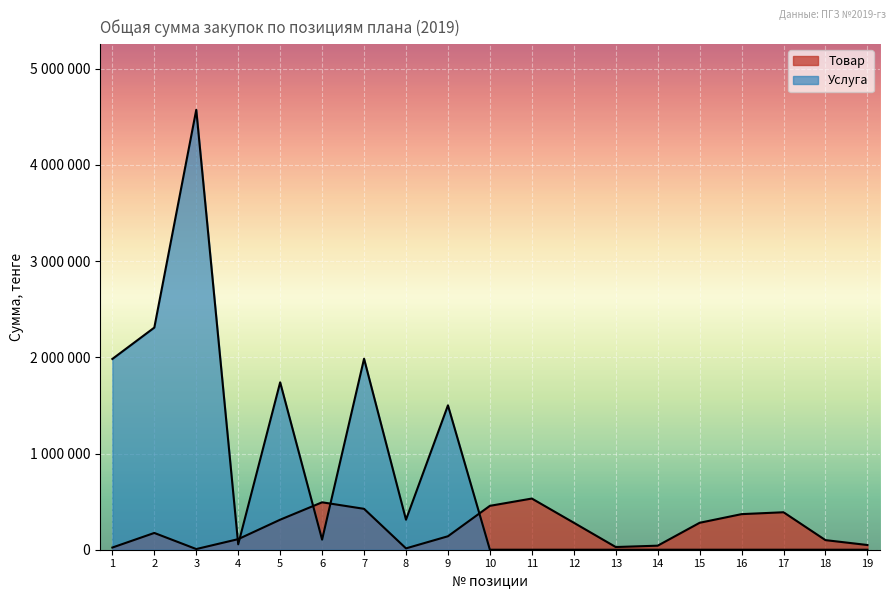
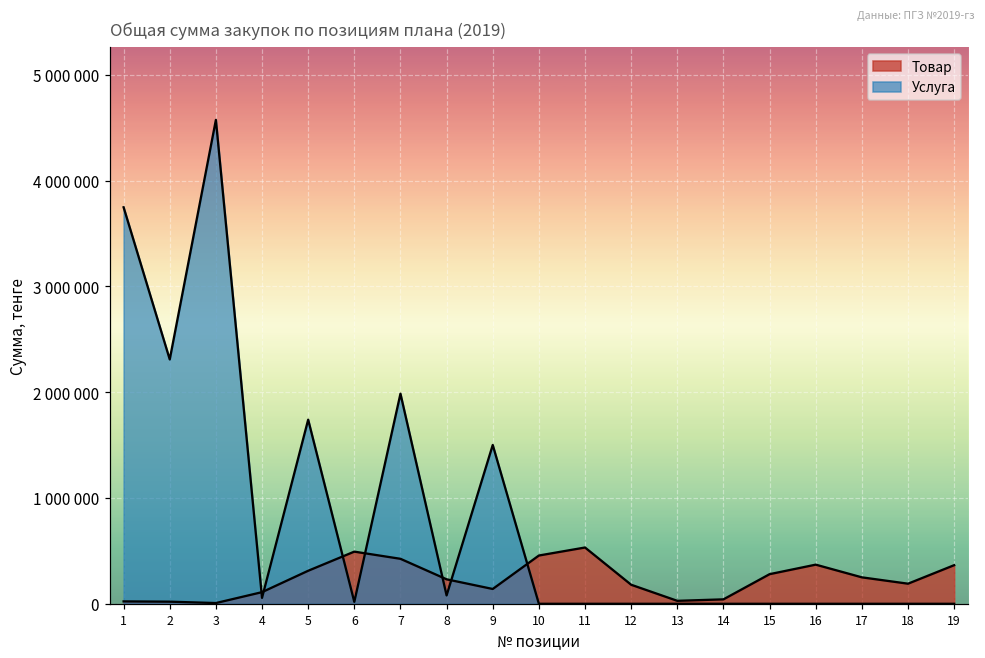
  {
    "Товар": {
      "1": 0,
-     "2": 200000,
+     "2": 0,
      "3": 0,
      "4": 100000,
      "5": 300000,
      "6": 500000,
      "7": 400000,
-     "8": 0,
+     "8": 200000,
      "9": 100000,
      "10": 500000,
      "11": 500000,
-     "12": 300000,
+     "12": 200000,
      "13": 0,
      "14": 0,
      "15": 300000,
      "16": 400000,
-     "17": 400000,
-     "18": 100000,
-     "19": 0
+     "17": 300000,
+     "18": 200000,
+     "19": 400000
    },
    "Услуга": {
-     "1": 2000000,
+     "1": 3700000,
      "2": 2300000,
      "3": 4600000,
      "4": 100000,
      "5": 1700000,
-     "6": 100000,
+     "6": 0,
      "7": 2000000,
-     "8": 300000,
+     "8": 100000,
      "9": 1500000,
      "10": 0,
      "11": 0,
      "12": 0,
      "13": 0,
      "14": 0,
      "15": 0,
      "16": 0,
      "17": 0,
      "18": 0,
      "19": 0
    }
  }
